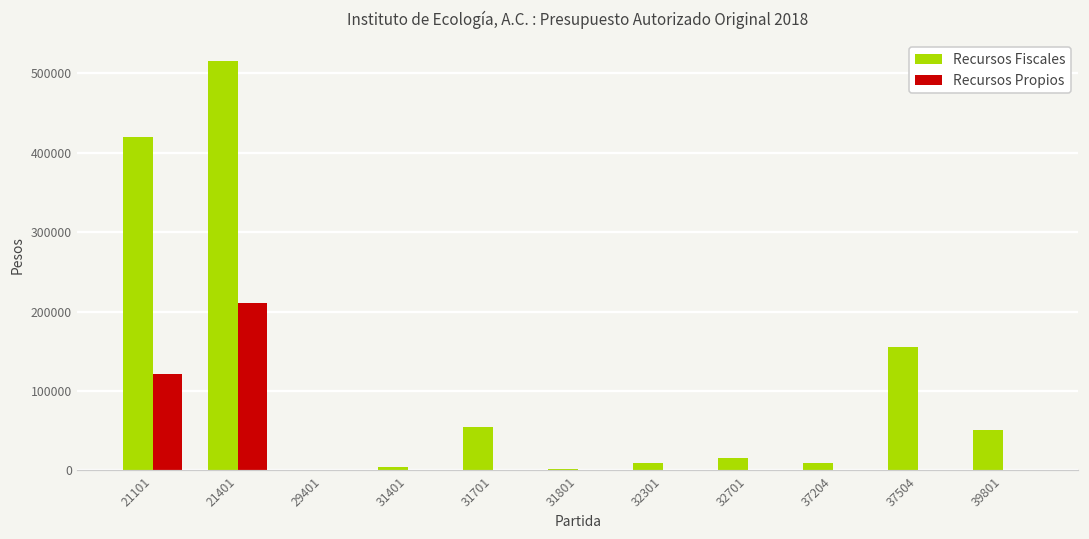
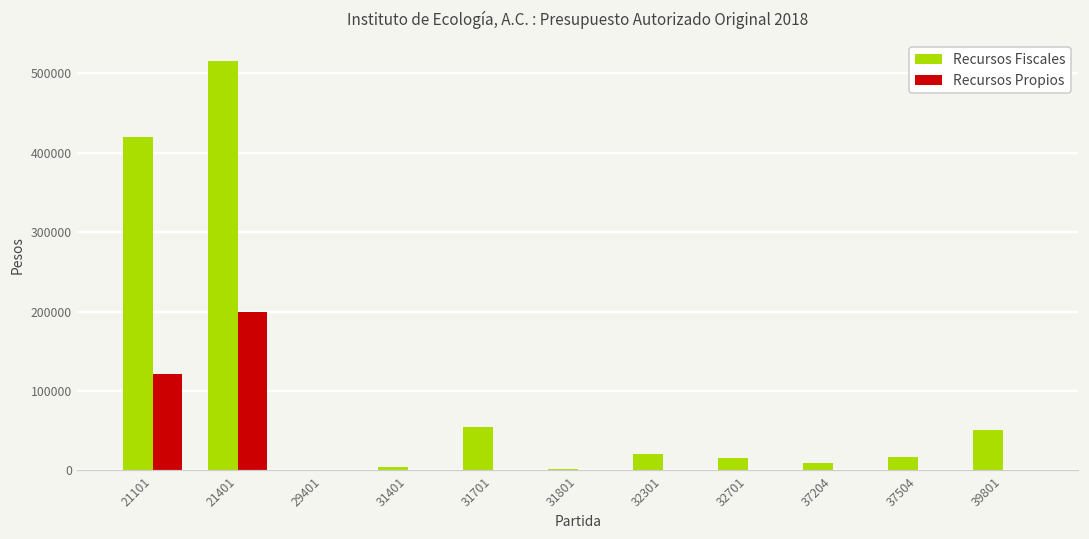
  {
    "Recursos Fiscales": {
      "21101": 420000,
      "21401": 520000,
      "31401": 0,
      "31701": 50000,
-     "32301": 10000,
+     "32301": 20000,
      "32701": 20000,
      "37204": 10000,
-     "37504": 160000,
+     "37504": 20000,
      "39801": 50000
    },
    "Recursos Propios": {
      "21101": 120000,
-     "21401": 210000,
+     "21401": 200000,
      "29401": 0,
      "31401": 0,
      "31701": 0,
      "31801": 0,
      "32301": 0,
      "32701": 0,
      "37204": 0,
      "37504": 0,
      "39801": 0
    }
  }
